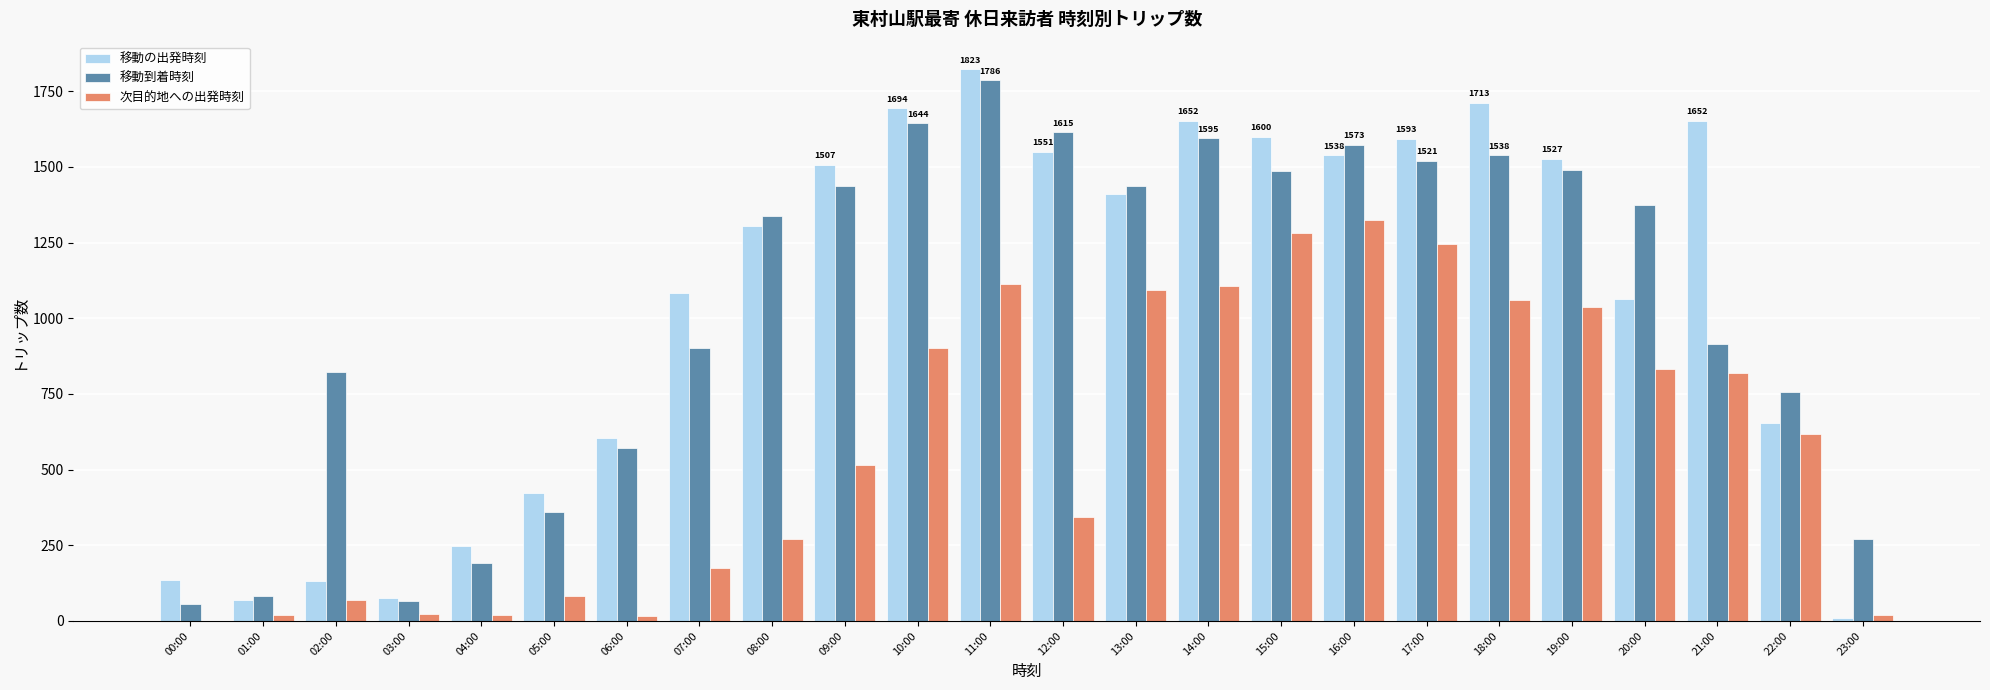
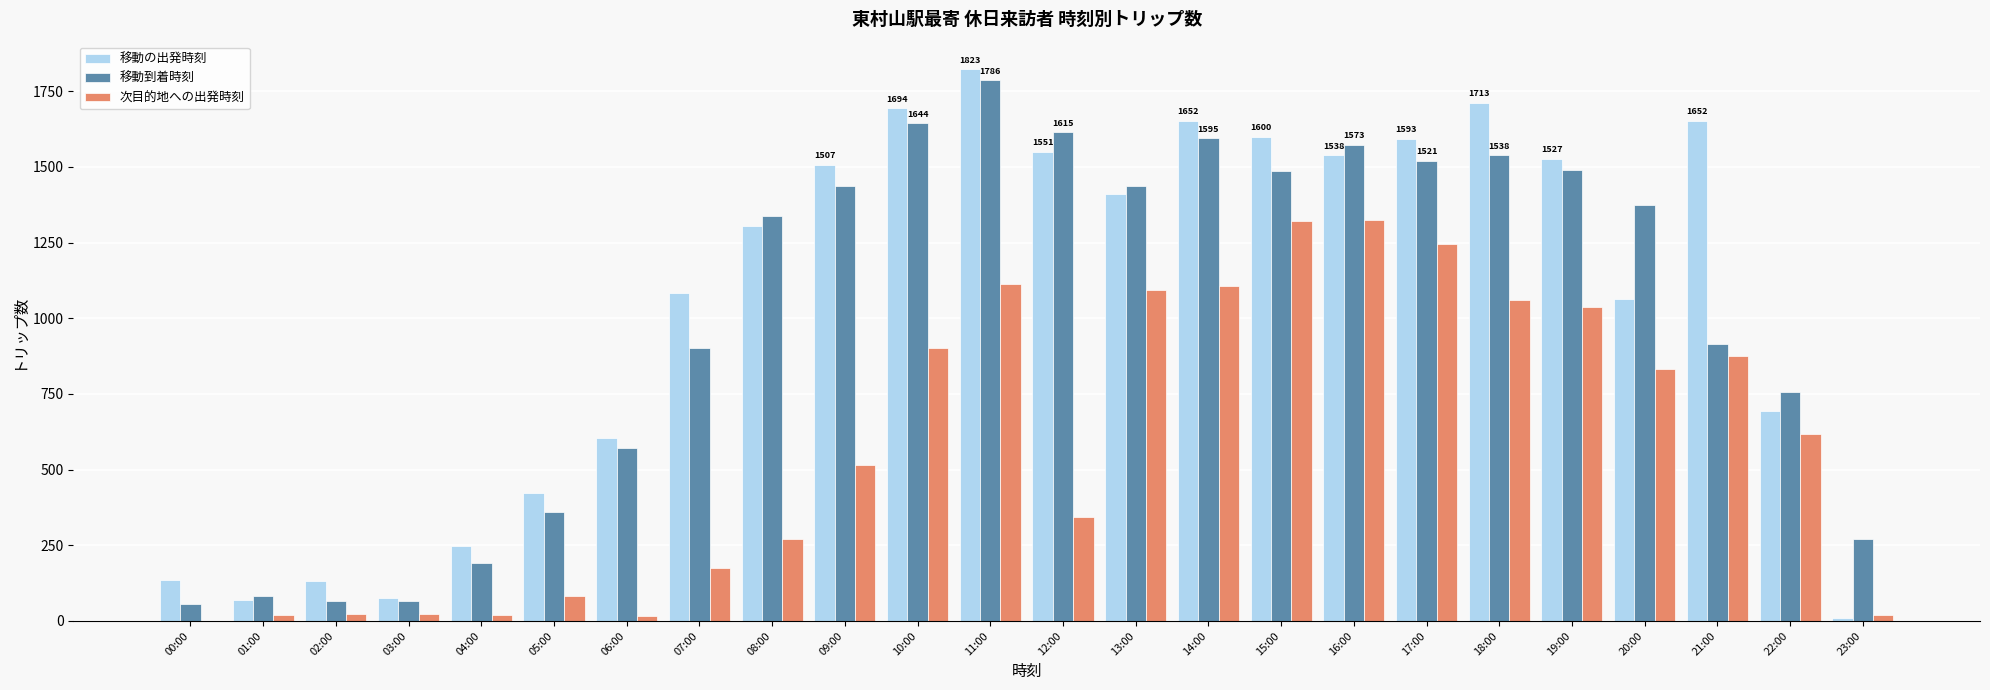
  {
    "移動の出発時刻": {
      "00:00": 140,
      "01:00": 70,
      "02:00": 130,
      "03:00": 80,
      "04:00": 250,
      "05:00": 420,
      "06:00": 610,
      "07:00": 1080,
      "08:00": 1300,
      "13:00": 1410,
      "20:00": 1060,
-     "22:00": 660,
+     "22:00": 690,
      "23:00": 10
    },
    "移動到着時刻": {
      "00:00": 60,
      "01:00": 80,
-     "02:00": 820,
+     "02:00": 70,
      "03:00": 70,
      "04:00": 190,
      "05:00": 360,
      "06:00": 570,
      "07:00": 900,
      "08:00": 1340,
      "09:00": 1440,
      "13:00": 1440,
      "15:00": 1490,
      "19:00": 1490,
      "20:00": 1370,
      "21:00": 920,
      "22:00": 760,
      "23:00": 270
    },
    "次目的地への出発時刻": {
      "00:00": 0,
      "01:00": 20,
-     "02:00": 70,
+     "02:00": 20,
      "03:00": 20,
      "04:00": 20,
      "05:00": 80,
      "06:00": 20,
      "07:00": 180,
      "08:00": 270,
      "09:00": 520,
      "10:00": 900,
      "11:00": 1110,
      "12:00": 340,
      "13:00": 1100,
      "14:00": 1110,
-     "15:00": 1280,
+     "15:00": 1320,
      "16:00": 1320,
      "17:00": 1240,
      "18:00": 1060,
      "19:00": 1040,
      "20:00": 830,
-     "21:00": 820,
+     "21:00": 880,
      "22:00": 620,
      "23:00": 20
    }
  }
